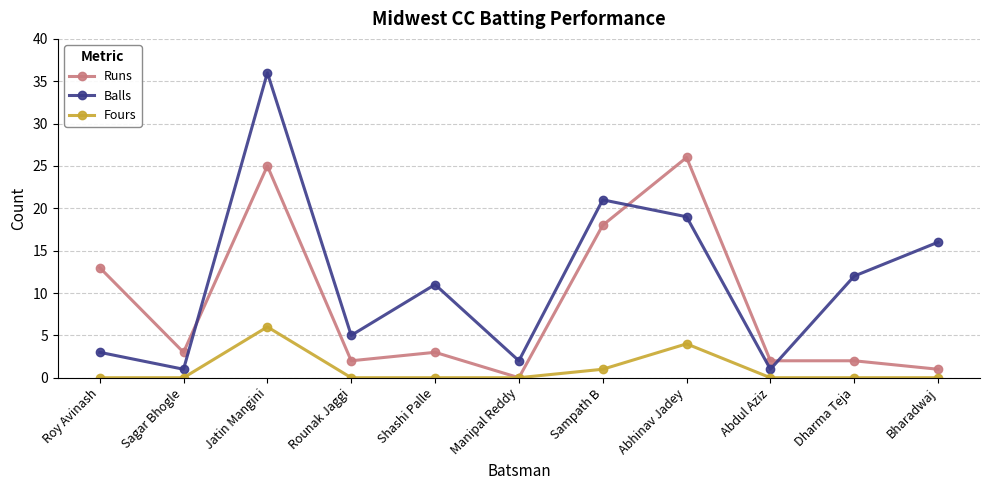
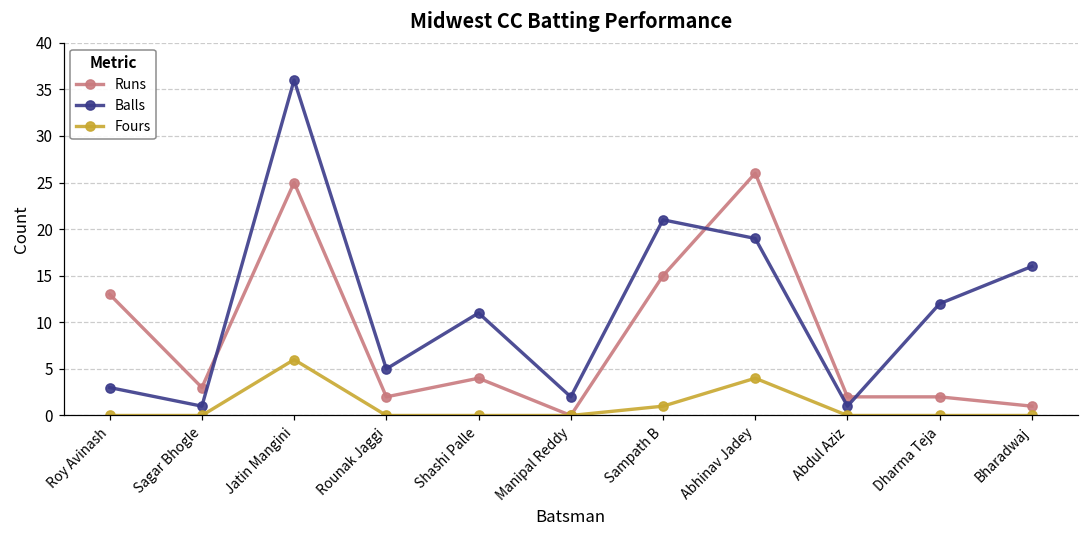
  {
    "Runs": {
      "Roy Avinash": 13,
      "Sagar Bhogle": 3,
      "Jatin Mangini": 25,
      "Rounak Jaggi": 2,
-     "Shashi Palle": 3,
-     "Sampath B": 18,
+     "Shashi Palle": 4,
+     "Sampath B": 15,
      "Abhinav Jadey": 26,
      "Abdul Aziz": 2,
      "Dharma Teja": 2,
      "Bharadwaj": 1
    },
    "Balls": {
      "Roy Avinash": 3,
      "Sagar Bhogle": 1,
      "Jatin Mangini": 36,
      "Rounak Jaggi": 5,
      "Shashi Palle": 11,
      "Manipal Reddy": 2,
      "Sampath B": 21,
      "Abhinav Jadey": 19,
      "Abdul Aziz": 1,
      "Dharma Teja": 12,
      "Bharadwaj": 16
    },
    "Fours": {
      "Roy Avinash": 0,
      "Sagar Bhogle": 0,
      "Jatin Mangini": 6,
      "Rounak Jaggi": 0,
      "Shashi Palle": 0,
      "Sampath B": 1,
      "Abhinav Jadey": 4,
      "Abdul Aziz": 0,
      "Dharma Teja": 0,
      "Bharadwaj": 0
    }
  }
